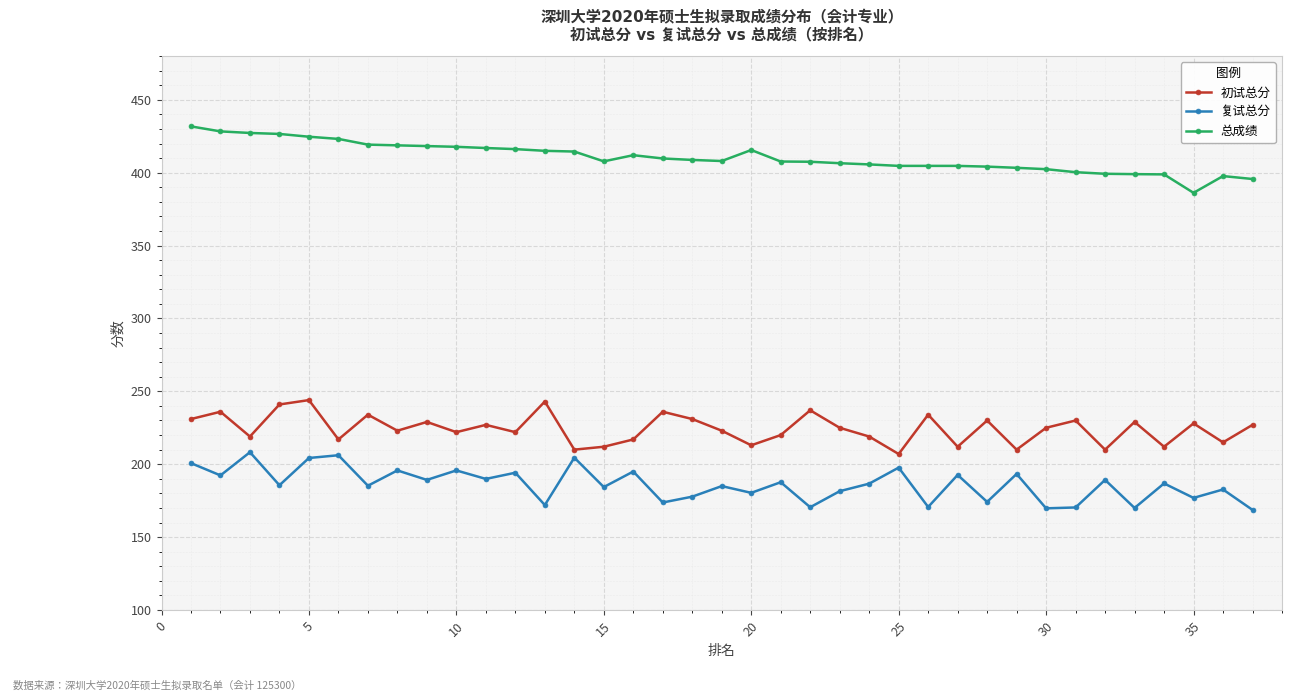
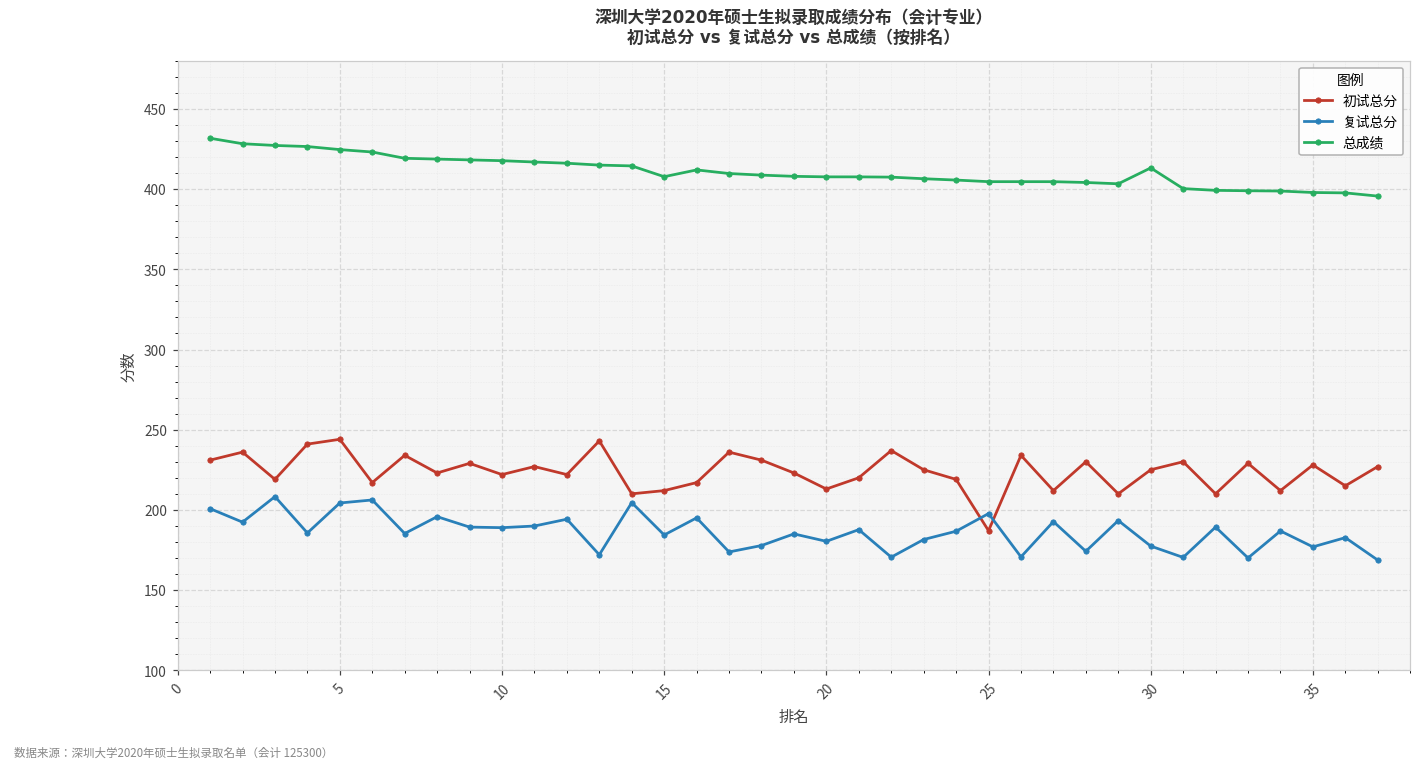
  {
    "初试总分": {
      "5": 244,
      "10": 222,
      "15": 212,
      "20": 213,
-     "25": 207,
+     "25": 187,
      "30": 225,
      "35": 228
    },
    "复试总分": {
      "5": 204,
-     "10": 196,
+     "10": 189,
      "15": 184,
      "20": 180,
      "25": 198,
-     "30": 170,
+     "30": 177,
      "35": 177
    },
    "总成绩": {
      "5": 425,
      "10": 418,
      "15": 408,
-     "20": 416,
+     "20": 408,
      "25": 405,
-     "30": 402,
-     "35": 386
+     "30": 413,
+     "35": 398
    }
  }
